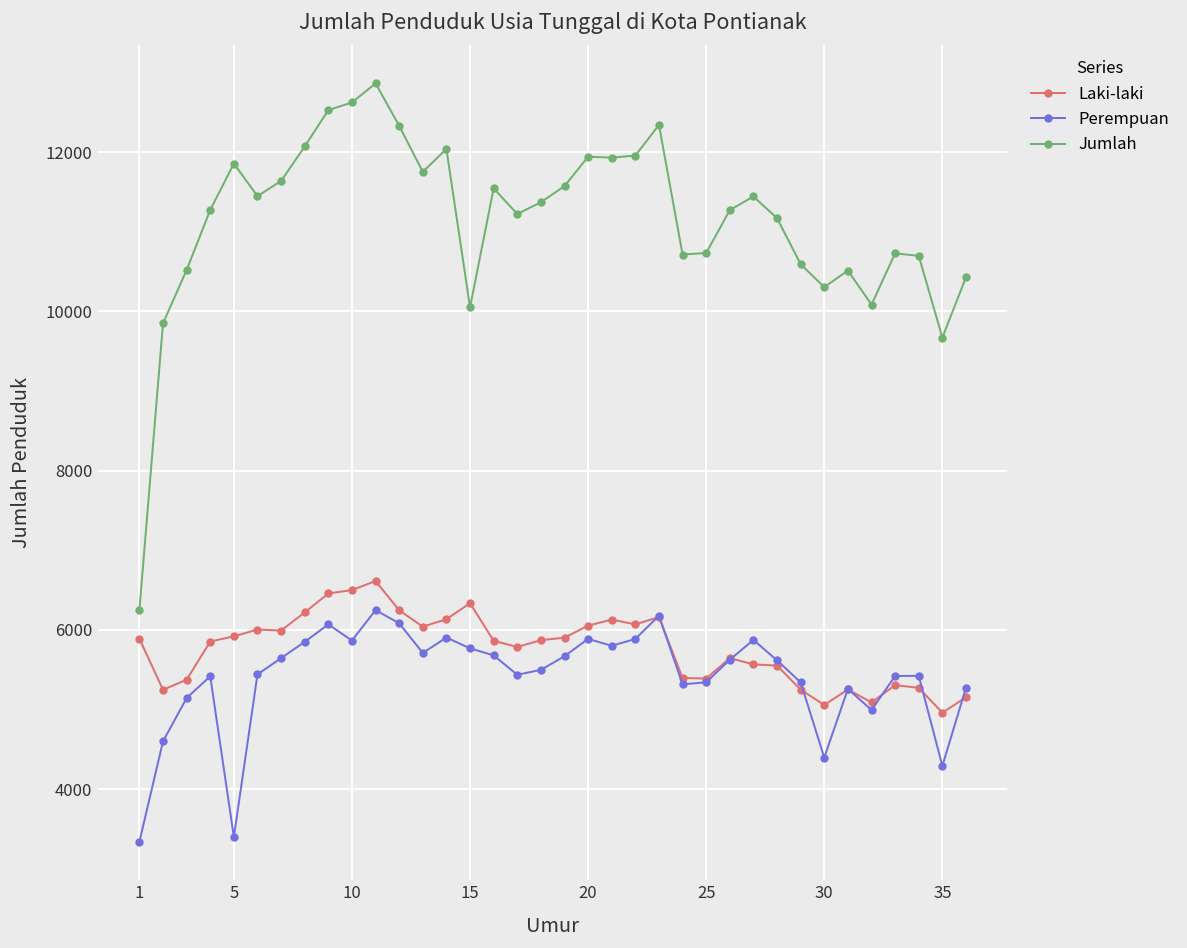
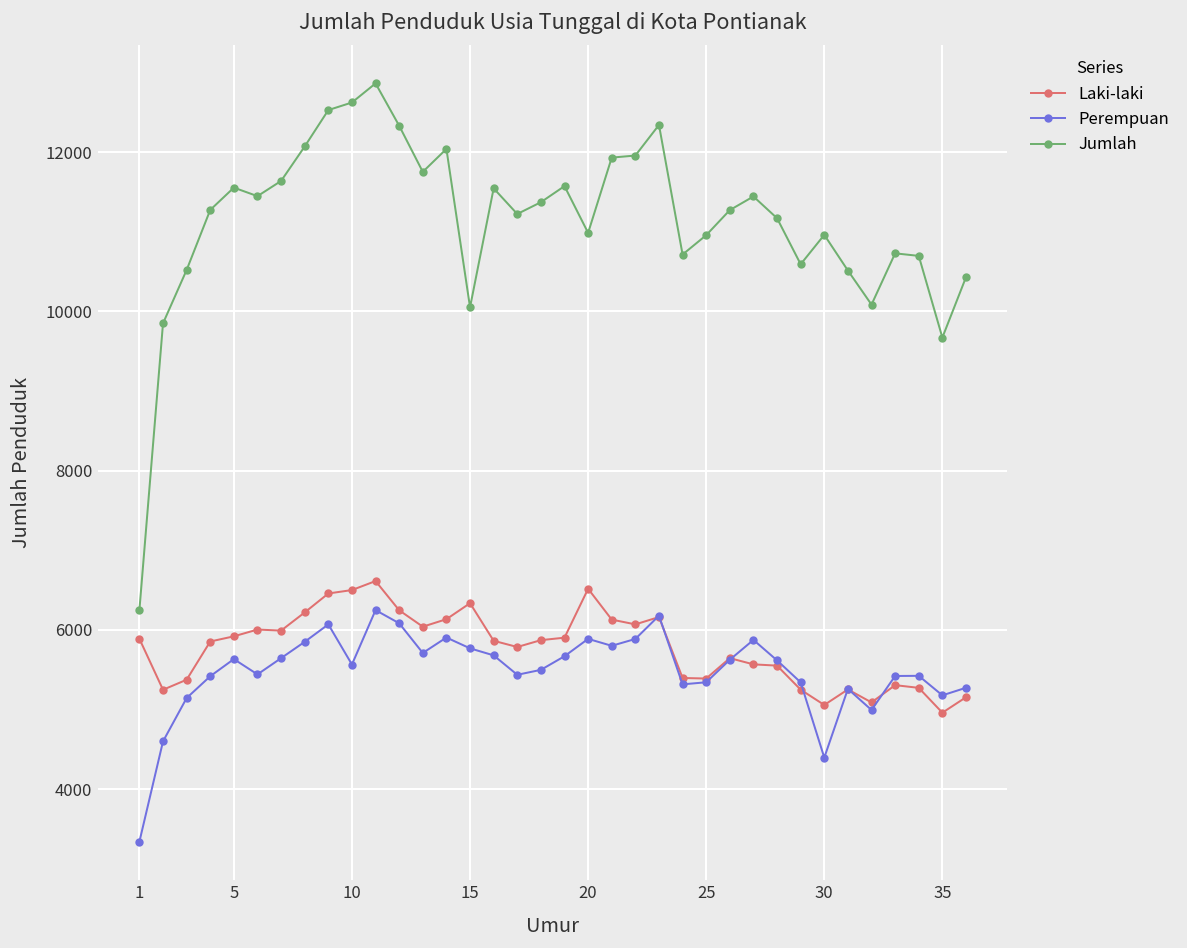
  {
    "Laki-laki": {
      "1": 5900,
      "5": 5900,
      "10": 6500,
      "15": 6300,
-     "20": 6100,
+     "20": 6500,
      "25": 5400,
      "30": 5100,
      "35": 5000
    },
    "Perempuan": {
      "1": 3300,
-     "5": 3400,
-     "10": 5900,
+     "5": 5600,
+     "10": 5600,
      "15": 5800,
      "20": 5900,
      "25": 5300,
      "30": 4400,
-     "35": 4300
+     "35": 5200
    },
    "Jumlah": {
      "1": 6200,
-     "5": 11900,
+     "5": 11600,
      "10": 12600,
      "15": 10100,
-     "20": 11900,
-     "25": 10700,
-     "30": 10300,
+     "20": 11000,
+     "25": 11000,
+     "30": 11000,
      "35": 9700
    }
  }
